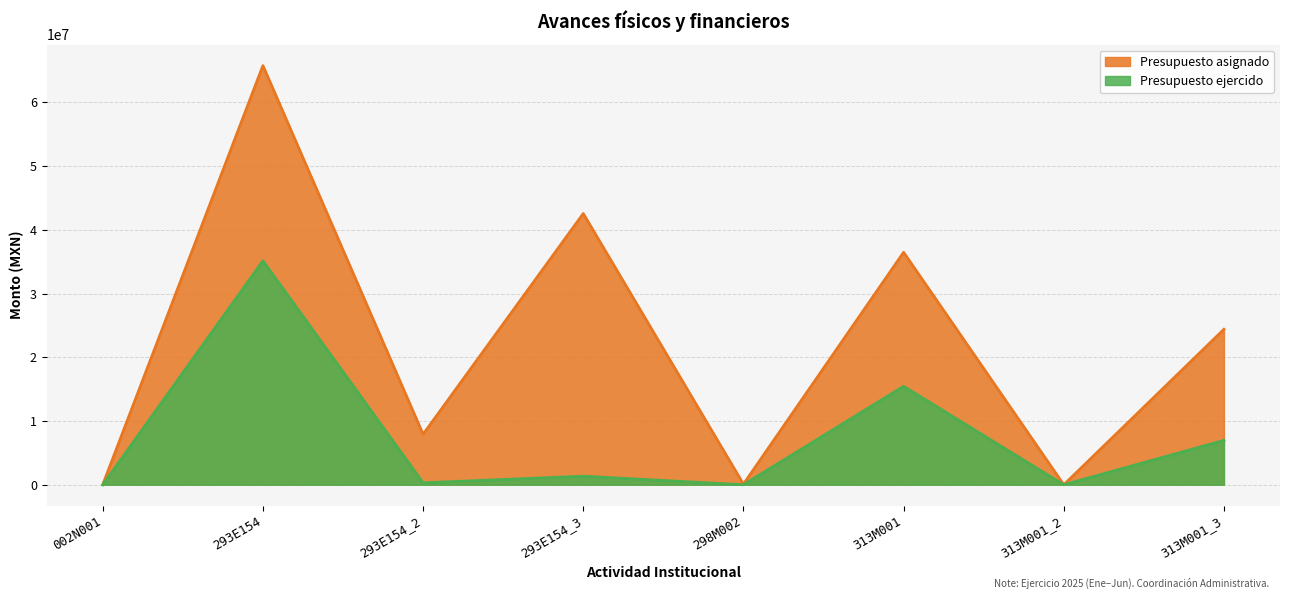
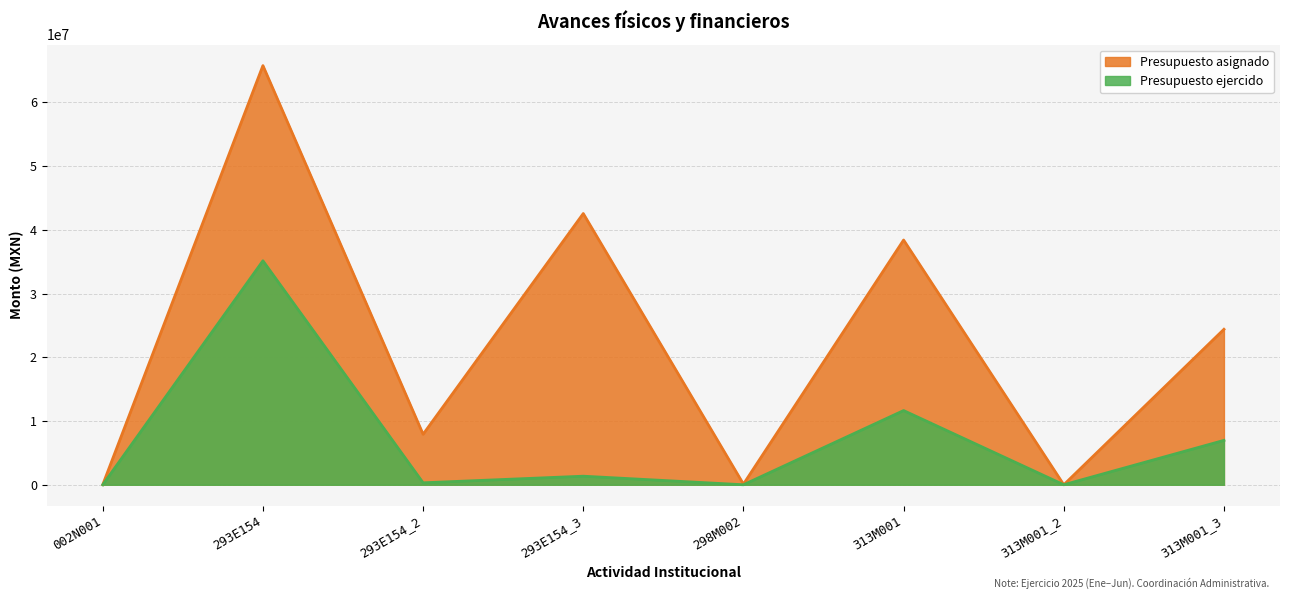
  {
    "Presupuesto asignado": {
      "293E154": 66000000,
      "293E154_2": 8000000,
      "293E154_3": 43000000,
-     "313M001": 36000000,
+     "313M001": 38000000,
      "313M001_3": 24000000
    },
    "Presupuesto ejercido": {
      "293E154": 35000000,
      "293E154_2": 0,
      "293E154_3": 1000000,
-     "313M001": 15000000,
+     "313M001": 12000000,
      "313M001_3": 7000000
    }
  }
